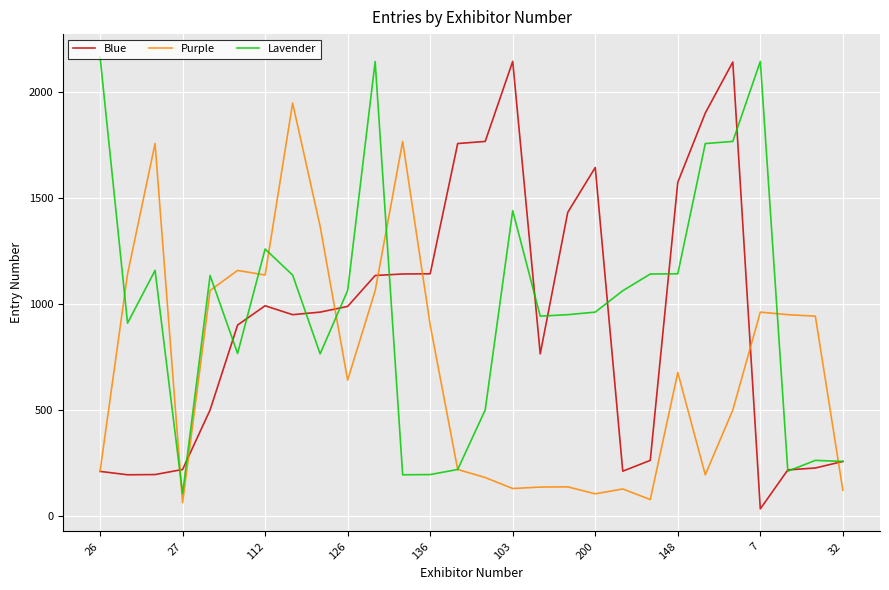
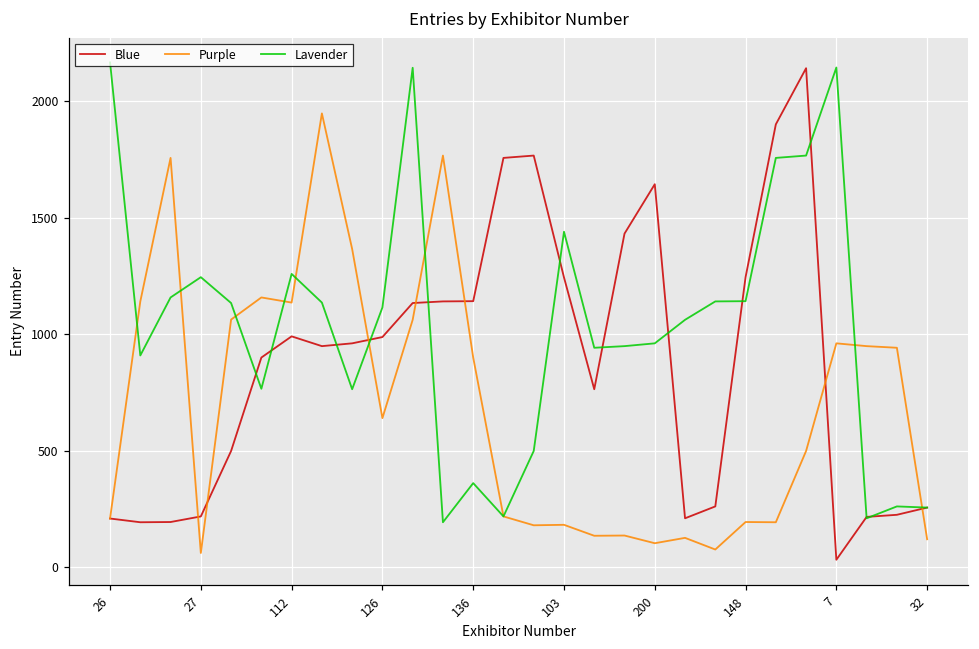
  {
    "Blue": {
      "27": 220,
      "112": 990,
      "126": 990,
      "136": 1140,
-     "103": 2150,
+     "103": 1240,
      "200": 1640,
-     "148": 1570
+     "148": 1250
    },
    "Purple": {
      "27": 60,
      "112": 1140,
      "126": 640,
      "136": 900,
-     "103": 130,
+     "103": 180,
      "200": 100,
-     "148": 680,
+     "148": 190,
      "32": 120
    },
    "Lavender": {
-     "27": 100,
+     "27": 1250,
      "112": 1260,
-     "126": 1060,
-     "136": 190,
+     "126": 1120,
+     "136": 360,
      "103": 1440,
      "200": 960,
      "148": 1140
    }
  }
